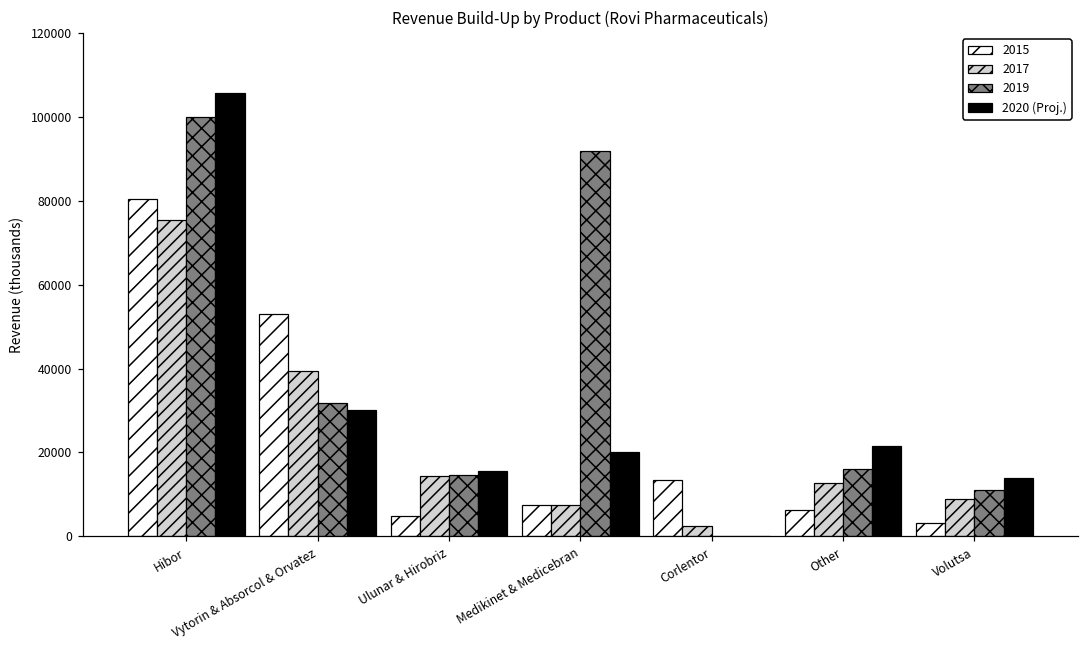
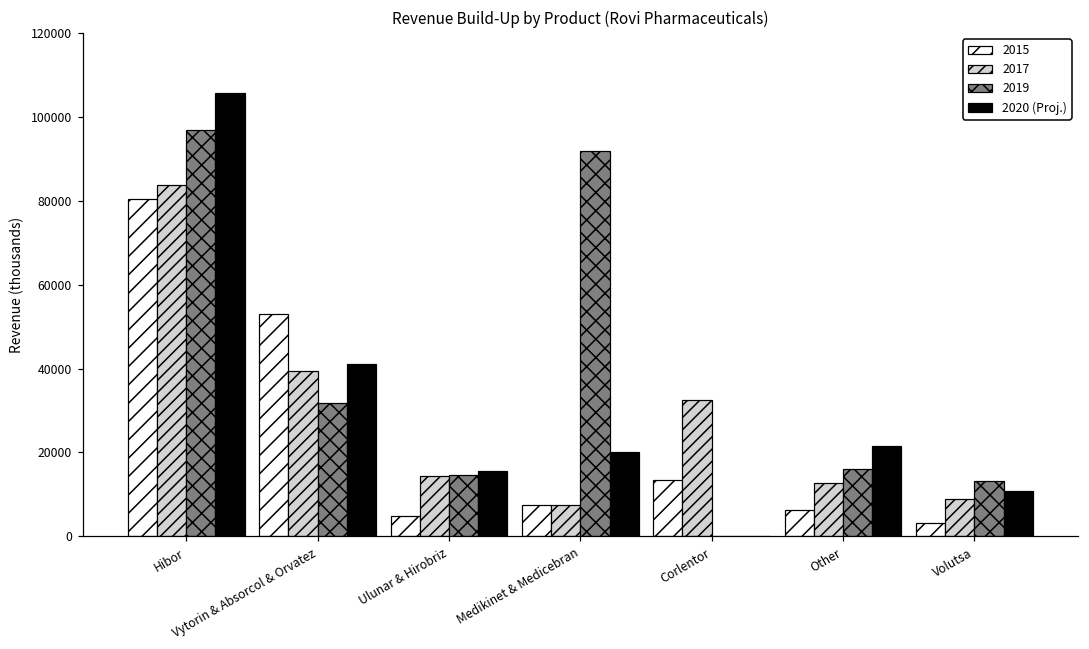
  {
    "2015": {
      "Hibor": 80000,
      "Vytorin & Absorcol & Orvatez": 53000,
      "Ulunar & Hirobriz": 5000,
      "Medikinet & Medicebran": 7000,
      "Corlentor": 13000,
      "Other": 6000,
      "Volutsa": 3000
    },
    "2017": {
-     "Hibor": 76000,
+     "Hibor": 84000,
      "Vytorin & Absorcol & Orvatez": 39000,
      "Ulunar & Hirobriz": 14000,
      "Medikinet & Medicebran": 8000,
-     "Corlentor": 3000,
+     "Corlentor": 32000,
      "Other": 13000,
      "Volutsa": 9000
    },
    "2019": {
-     "Hibor": 100000,
+     "Hibor": 97000,
      "Vytorin & Absorcol & Orvatez": 32000,
      "Ulunar & Hirobriz": 15000,
      "Medikinet & Medicebran": 92000,
      "Corlentor": 0,
      "Other": 16000,
-     "Volutsa": 11000
+     "Volutsa": 13000
    },
    "2020 (Proj.)": {
      "Hibor": 106000,
-     "Vytorin & Absorcol & Orvatez": 30000,
+     "Vytorin & Absorcol & Orvatez": 41000,
      "Ulunar & Hirobriz": 16000,
      "Medikinet & Medicebran": 20000,
      "Corlentor": 0,
      "Other": 22000,
-     "Volutsa": 14000
+     "Volutsa": 11000
    }
  }
